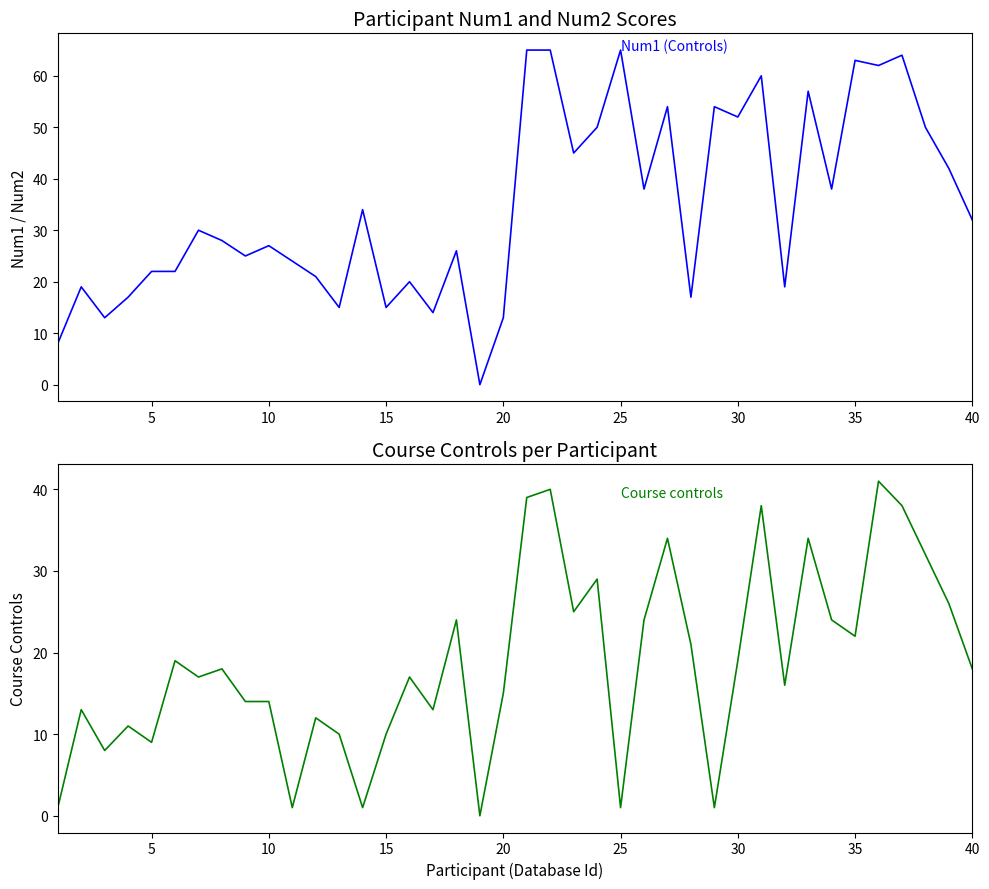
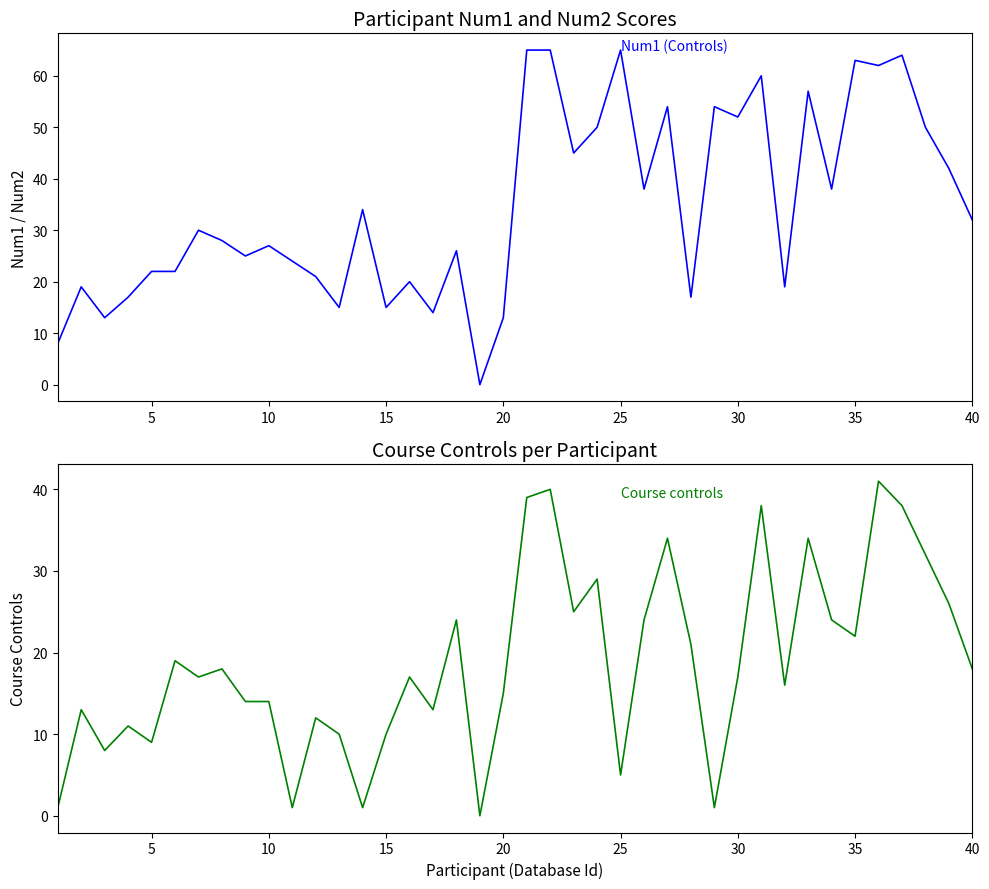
  {
    "Participant Num1 and Num2 Scores": {
      "5": 22,
      "10": 27,
      "15": 15,
      "20": 13,
      "25": 65,
      "30": 52,
      "35": 63,
      "40": 32
    },
    "Course Controls per Participant": {
      "5": 9,
      "10": 14,
      "15": 10,
      "20": 15,
-     "25": 1,
-     "30": 19,
+     "25": 5,
+     "30": 17,
      "35": 22,
      "40": 18
    }
  }
